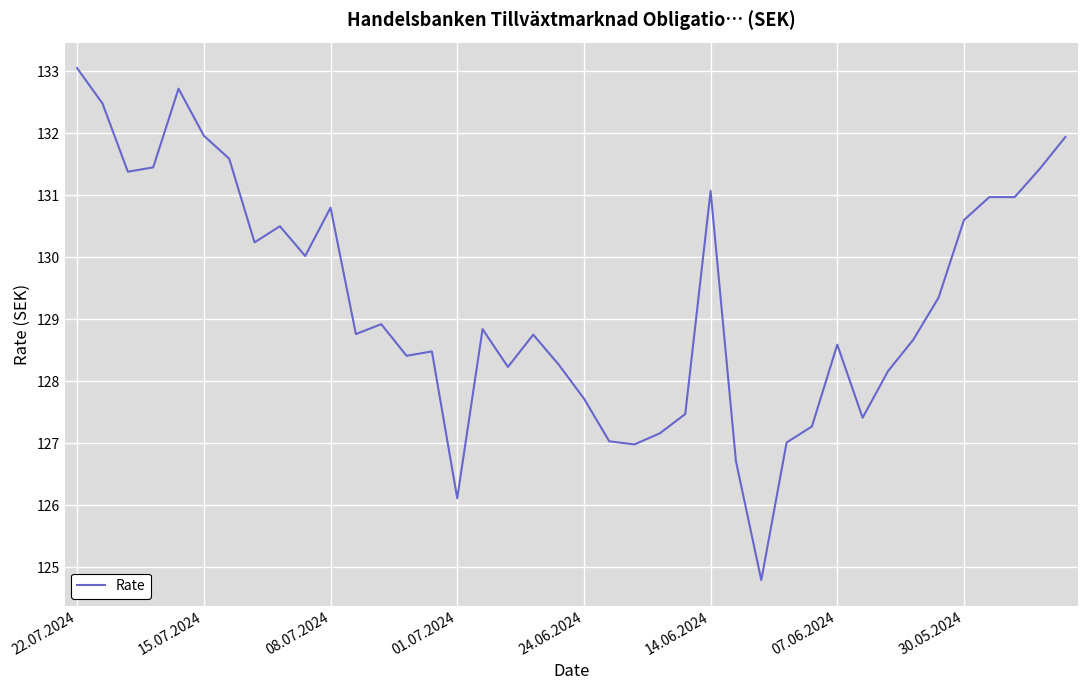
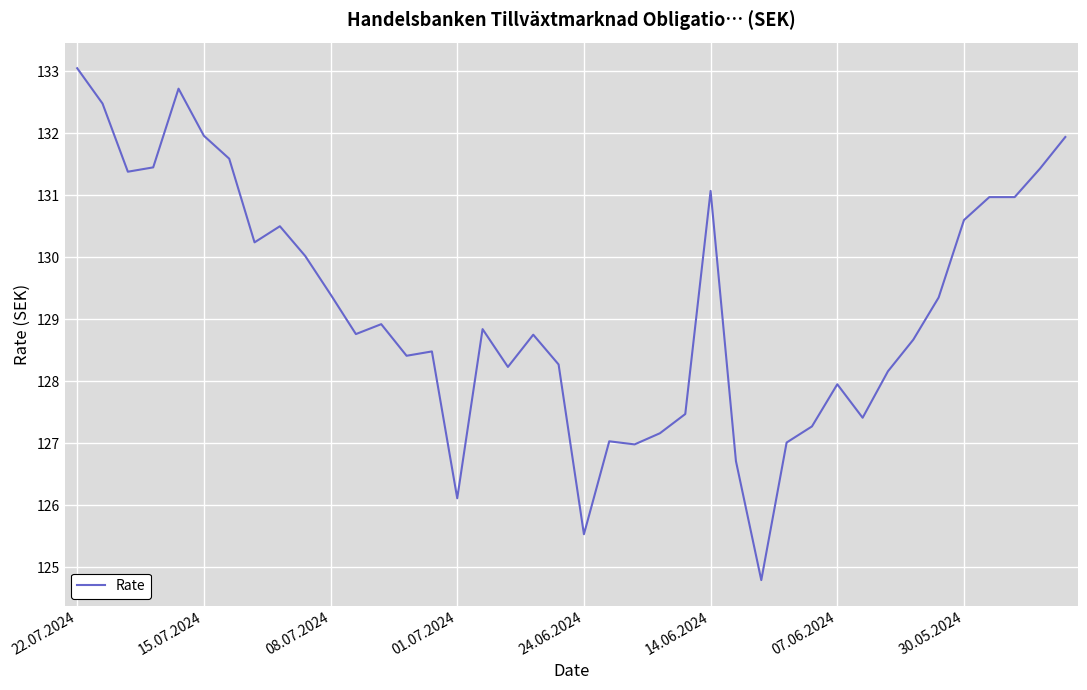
  {
    "22.07.2024": 133.1,
    "15.07.2024": 132.0,
-   "08.07.2024": 130.8,
+   "08.07.2024": 129.4,
    "01.07.2024": 126.1,
-   "24.06.2024": 127.7,
+   "24.06.2024": 125.5,
    "14.06.2024": 131.1,
-   "07.06.2024": 128.6,
+   "07.06.2024": 128.0,
    "30.05.2024": 130.6
  }
